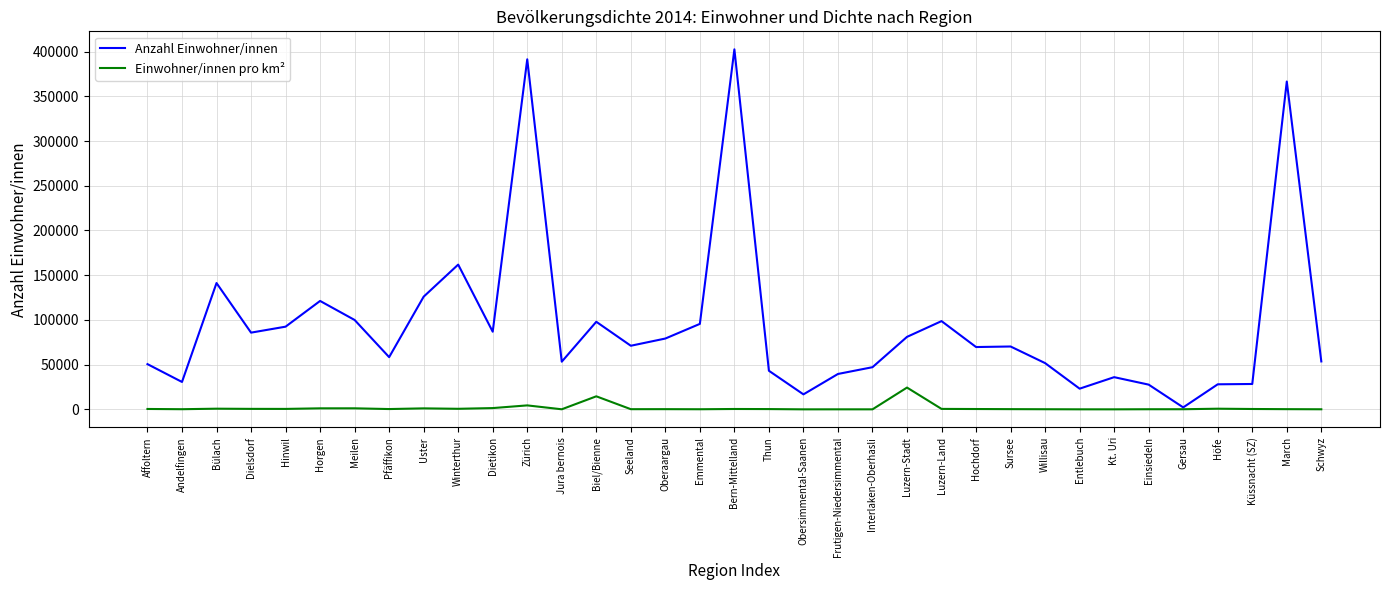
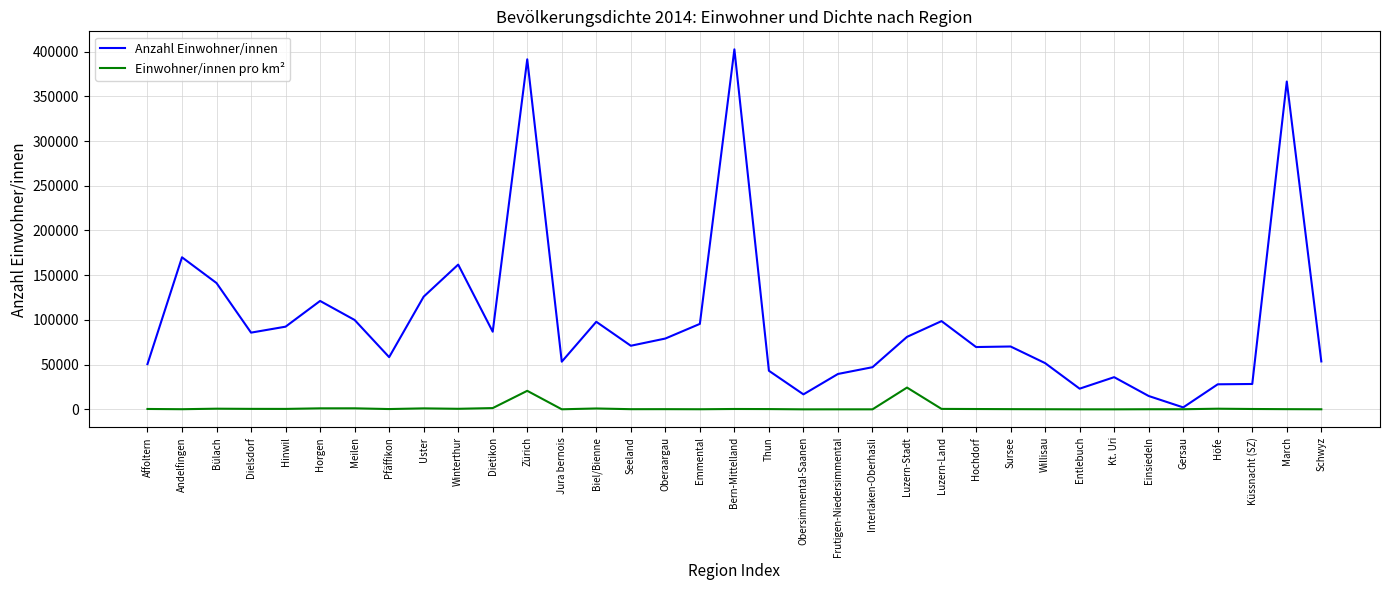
  {
    "Anzahl Einwohner/innen": {
      "Affoltern": 50000,
-     "Andelfingen": 30000,
+     "Andelfingen": 170000,
      "Bülach": 140000,
      "Dielsdorf": 90000,
      "Hinwil": 90000,
      "Horgen": 120000,
      "Meilen": 100000,
      "Pfäffikon": 60000,
      "Uster": 130000,
      "Winterthur": 160000,
      "Dietikon": 90000,
      "Zürich": 390000,
      "Jura bernois": 50000,
      "Biel/Bienne": 100000,
      "Seeland": 70000,
      "Oberaargau": 80000,
      "Emmental": 100000,
      "Bern-Mittelland": 400000,
      "Thun": 40000,
      "Obersimmental-Saanen": 20000,
      "Frutigen-Niedersimmental": 40000,
      "Interlaken-Oberhasli": 50000,
      "Luzern-Stadt": 80000,
      "Luzern-Land": 100000,
      "Hochdorf": 70000,
      "Sursee": 70000,
      "Willisau": 50000,
      "Entlebuch": 20000,
      "Kt. Uri": 40000,
-     "Einsiedeln": 30000,
+     "Einsiedeln": 10000,
      "Höfe": 30000,
      "Küssnacht (SZ)": 30000,
      "March": 370000,
      "Schwyz": 50000
    },
    "Einwohner/innen pro km²": {
      "Affoltern": 0,
      "Andelfingen": 0,
      "Bülach": 0,
      "Dielsdorf": 0,
      "Hinwil": 0,
      "Horgen": 0,
      "Meilen": 0,
      "Pfäffikon": 0,
      "Uster": 0,
      "Winterthur": 0,
      "Dietikon": 0,
-     "Zürich": 0,
+     "Zürich": 20000,
      "Jura bernois": 0,
-     "Biel/Bienne": 10000,
+     "Biel/Bienne": 0,
      "Seeland": 0,
      "Oberaargau": 0,
      "Emmental": 0,
      "Bern-Mittelland": 0,
      "Thun": 0,
      "Obersimmental-Saanen": 0,
      "Frutigen-Niedersimmental": 0,
      "Interlaken-Oberhasli": 0,
      "Luzern-Stadt": 20000,
      "Luzern-Land": 0,
      "Hochdorf": 0,
      "Sursee": 0,
      "Willisau": 0,
      "Entlebuch": 0,
      "Kt. Uri": 0,
      "Einsiedeln": 0,
      "Höfe": 0,
      "Küssnacht (SZ)": 0,
      "March": 0,
      "Schwyz": 0
    }
  }
